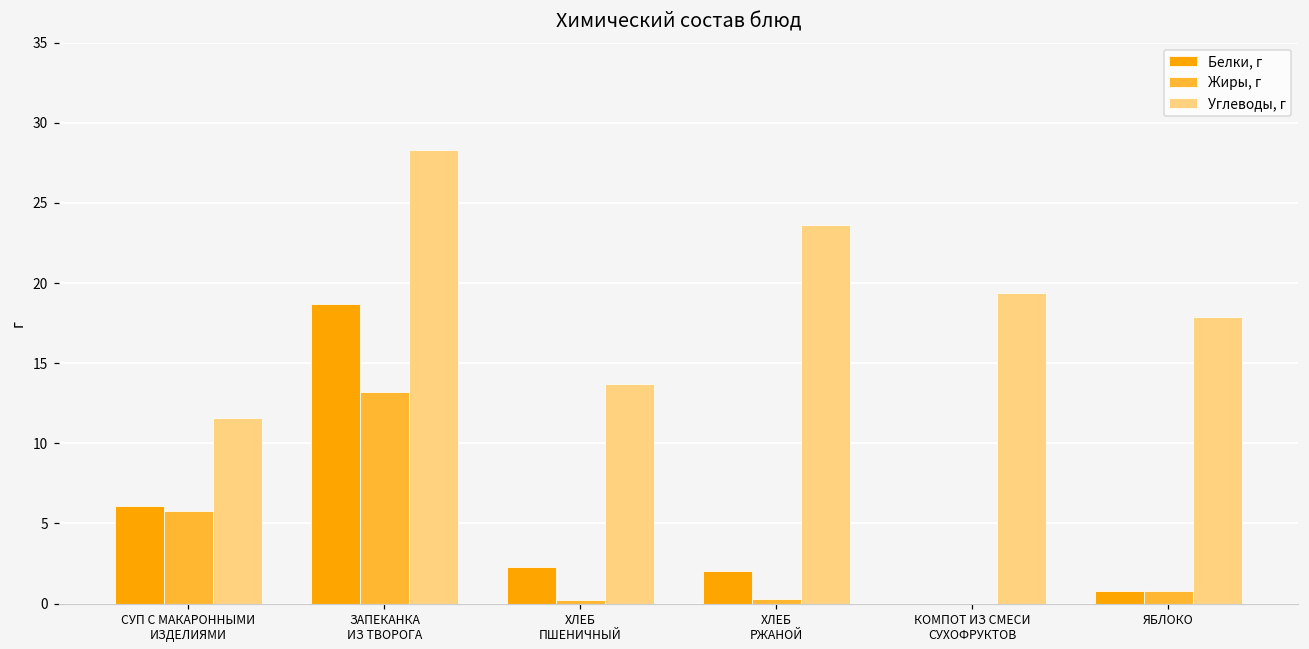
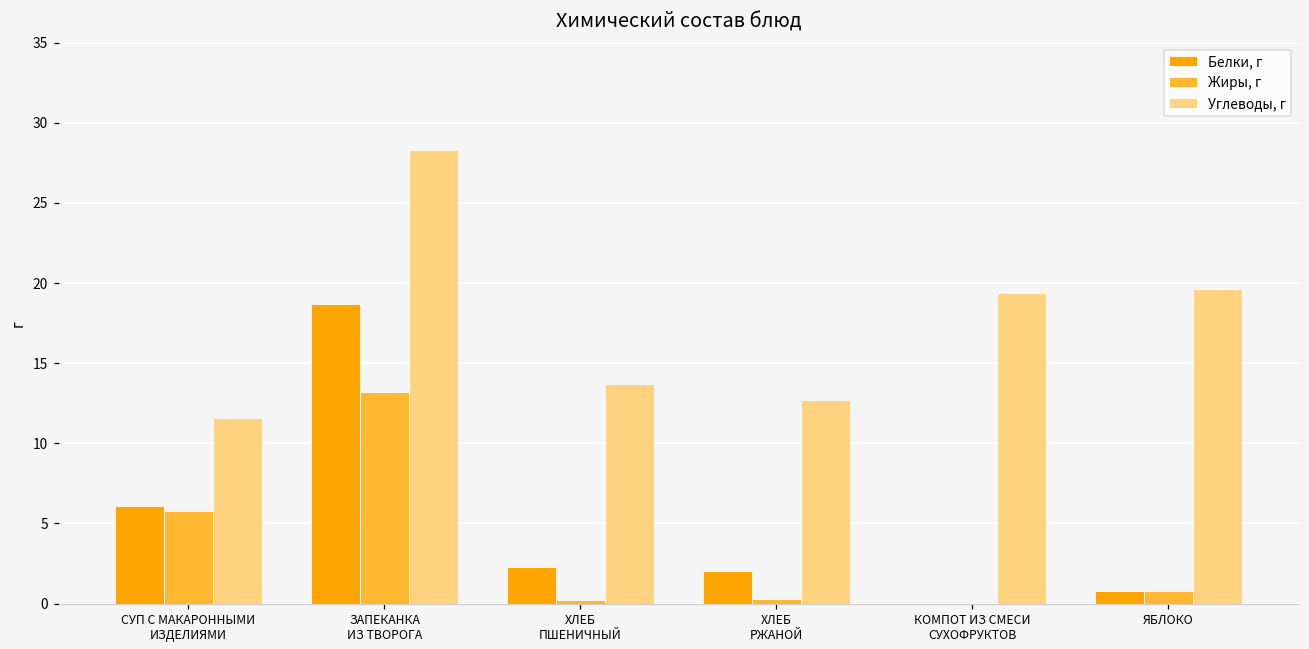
  {
    "Углеводы, г": {
      "СУП С МАКАРОННЫМИ ИЗДЕЛИЯМИ": 11.6,
      "ЗАПЕКАНКА ИЗ ТВОРОГА": 28.3,
      "ХЛЕБ ПШЕНИЧНЫЙ": 13.7,
-     "ХЛЕБ РЖАНОЙ": 23.6,
+     "ХЛЕБ РЖАНОЙ": 12.7,
      "КОМПОТ ИЗ СМЕСИ СУХОФРУКТОВ": 19.4,
-     "ЯБЛОКО": 17.9
+     "ЯБЛОКО": 19.6
    }
  }
